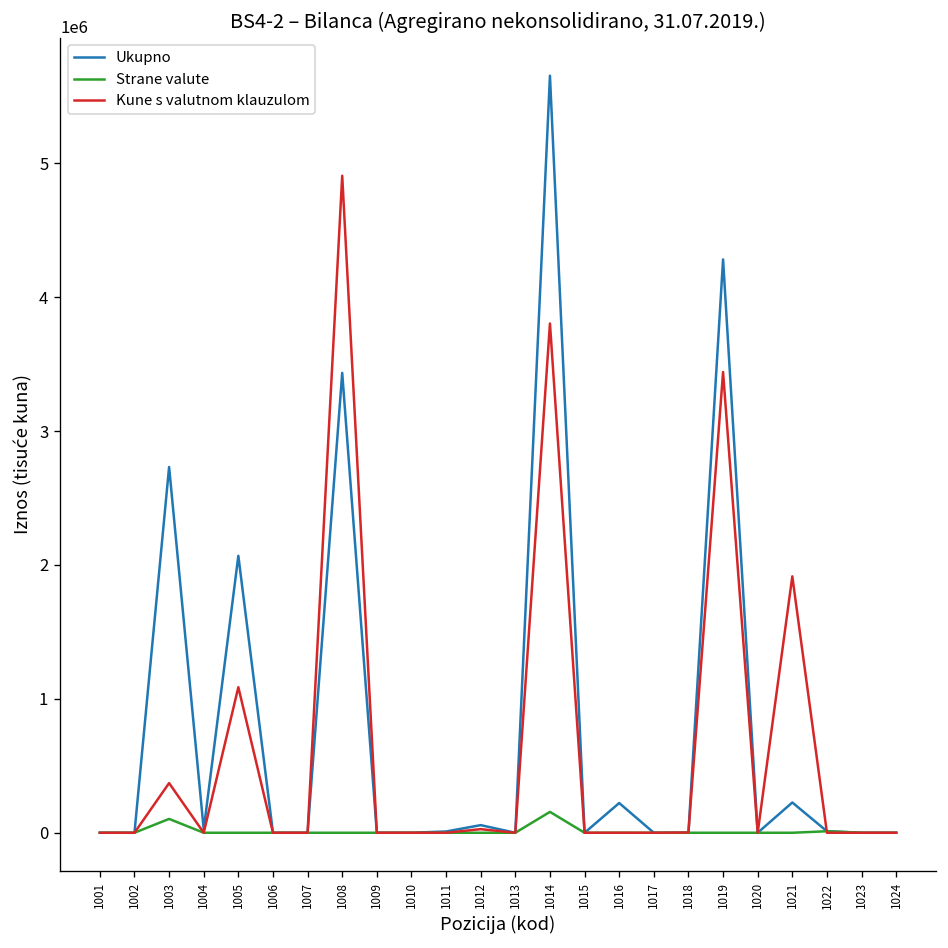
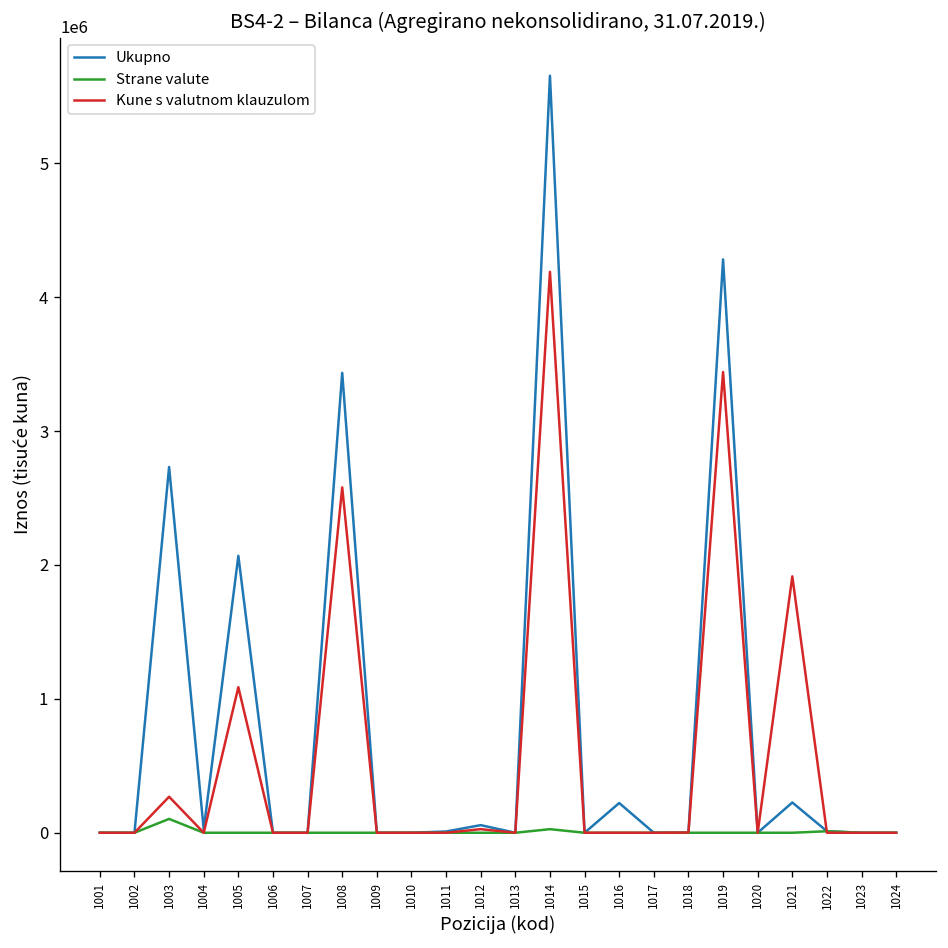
  {
    "Ukupno": {
      "1003": 2730000,
      "1004": 20000,
      "1005": 2070000,
      "1008": 3430000,
      "1012": 60000,
      "1014": 5650000,
      "1016": 220000,
      "1019": 4280000,
      "1021": 230000
    },
    "Strane valute": {
      "1003": 100000,
      "1005": 0,
      "1008": 0,
      "1012": 0,
-     "1014": 160000,
+     "1014": 30000,
      "1019": 0,
      "1021": 0
    },
    "Kune s valutnom klauzulom": {
-     "1003": 370000,
+     "1003": 270000,
      "1005": 1090000,
-     "1008": 4910000,
+     "1008": 2580000,
      "1012": 30000,
-     "1014": 3800000,
+     "1014": 4190000,
      "1019": 3440000,
      "1021": 1910000
    }
  }
